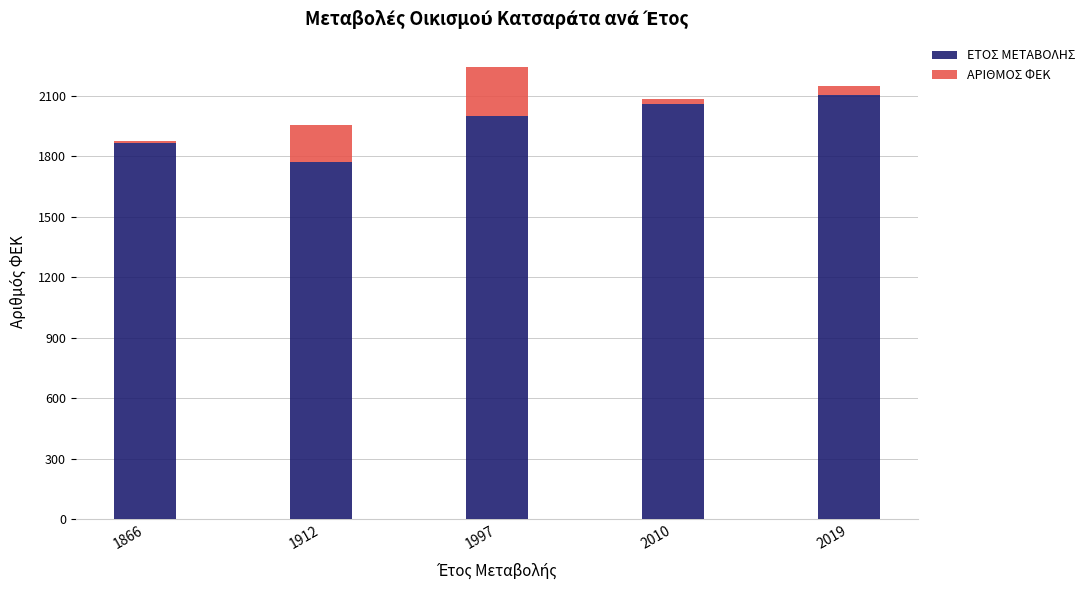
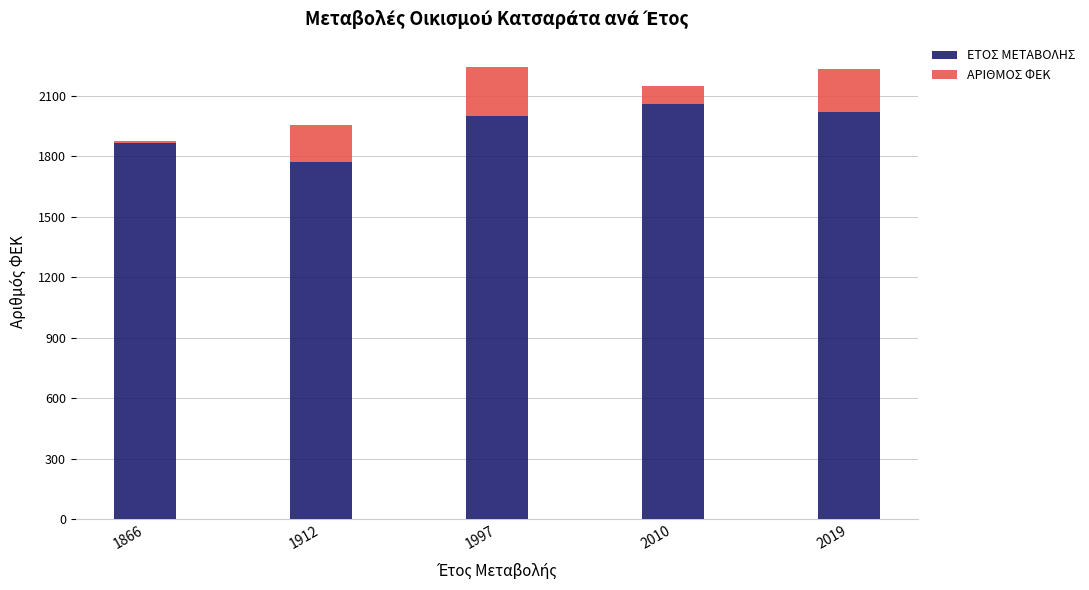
  {
    "ΕΤΟΣ ΜΕΤΑΒΟΛΗΣ": {
      "1866": 1870,
      "1912": 1770,
      "1997": 2000,
      "2010": 2060,
-     "2019": 2110
+     "2019": 2020
    },
    "ΑΡΙΘΜΟΣ ΦΕΚ": {
      "1912": 180,
      "1997": 240,
-     "2010": 20,
-     "2019": 40
+     "2010": 90,
+     "2019": 210
    }
  }
